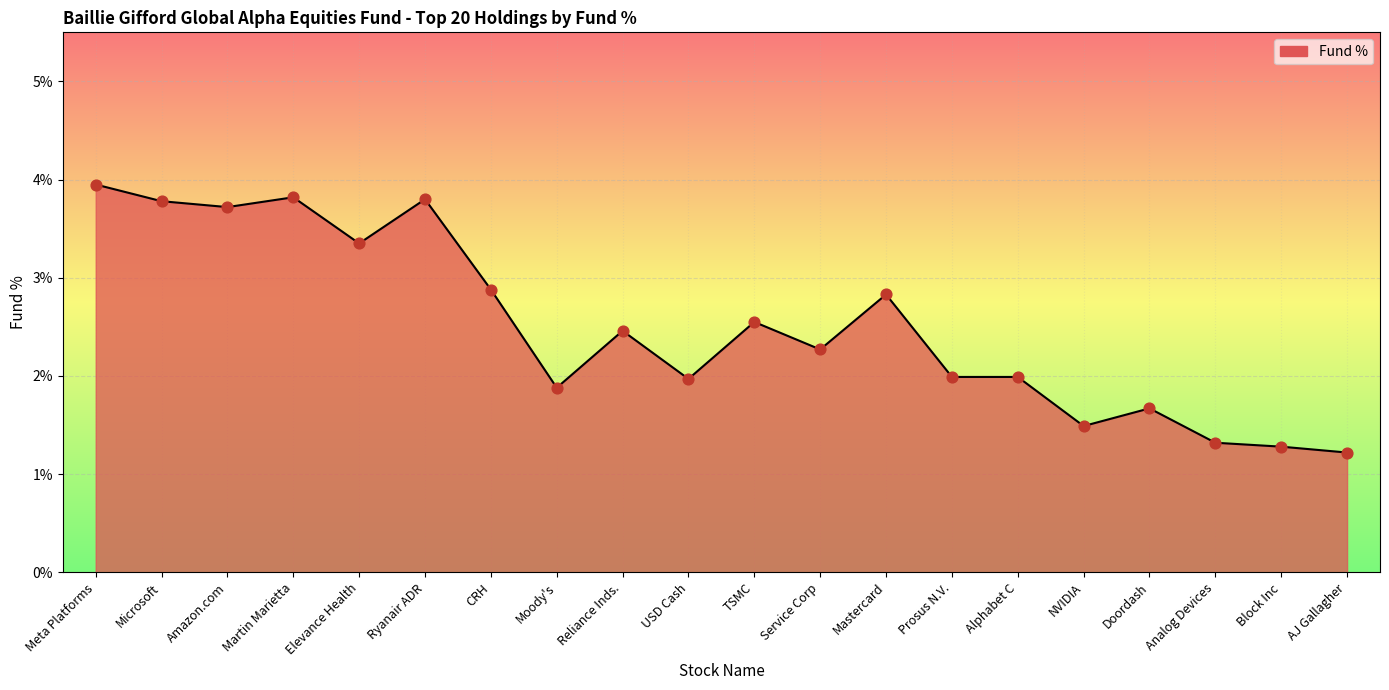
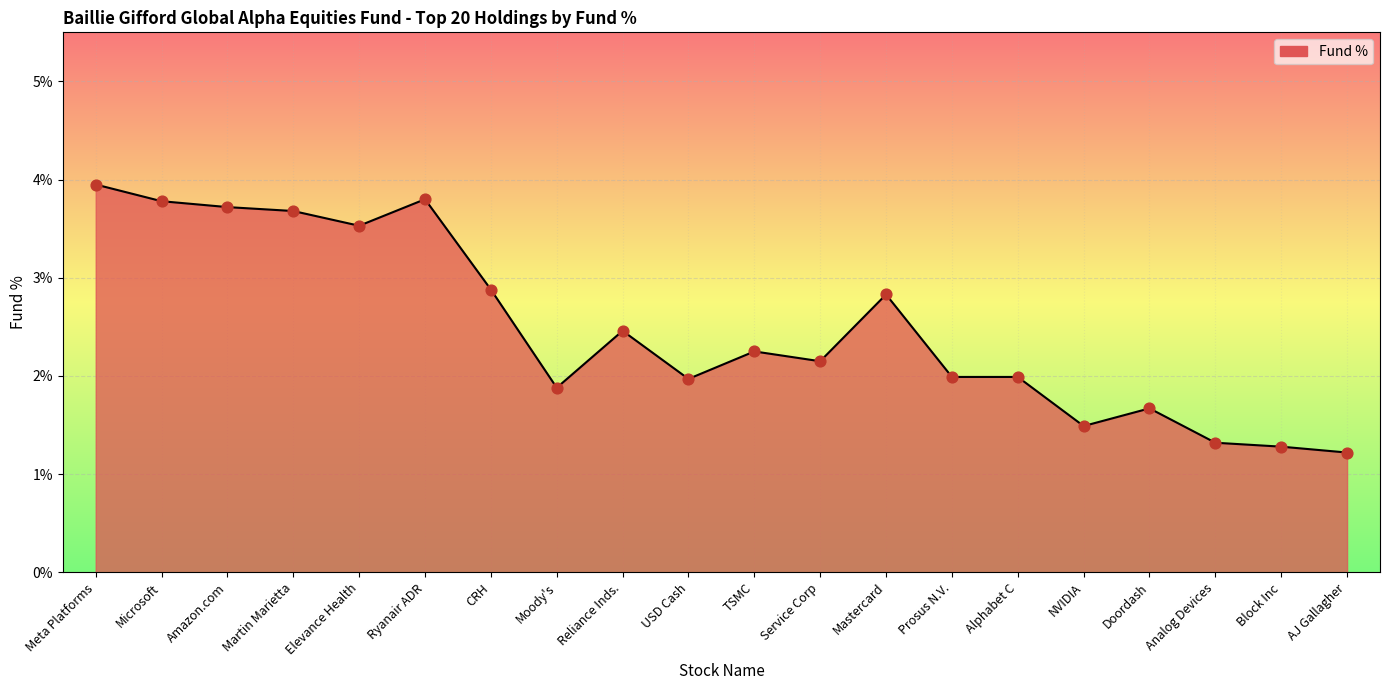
  {
    "Meta Platforms": "4.0%",
    "Microsoft": "3.8%",
    "Amazon.com": "3.7%",
-   "Martin Marietta": "3.8%",
-   "Elevance Health": "3.4%",
+   "Martin Marietta": "3.7%",
+   "Elevance Health": "3.5%",
    "Ryanair ADR": "3.8%",
    "CRH": "2.9%",
    "Moody's": "1.9%",
    "Reliance Inds.": "2.5%",
    "USD Cash": "2.0%",
-   "TSMC": "2.6%",
-   "Service Corp": "2.3%",
+   "TSMC": "2.3%",
+   "Service Corp": "2.2%",
    "Mastercard": "2.8%",
    "Prosus N.V.": "2.0%",
    "Alphabet C": "2.0%",
    "NVIDIA": "1.5%",
    "Doordash": "1.7%",
    "Analog Devices": "1.3%",
    "Block Inc": "1.3%",
    "AJ Gallagher": "1.2%"
  }
